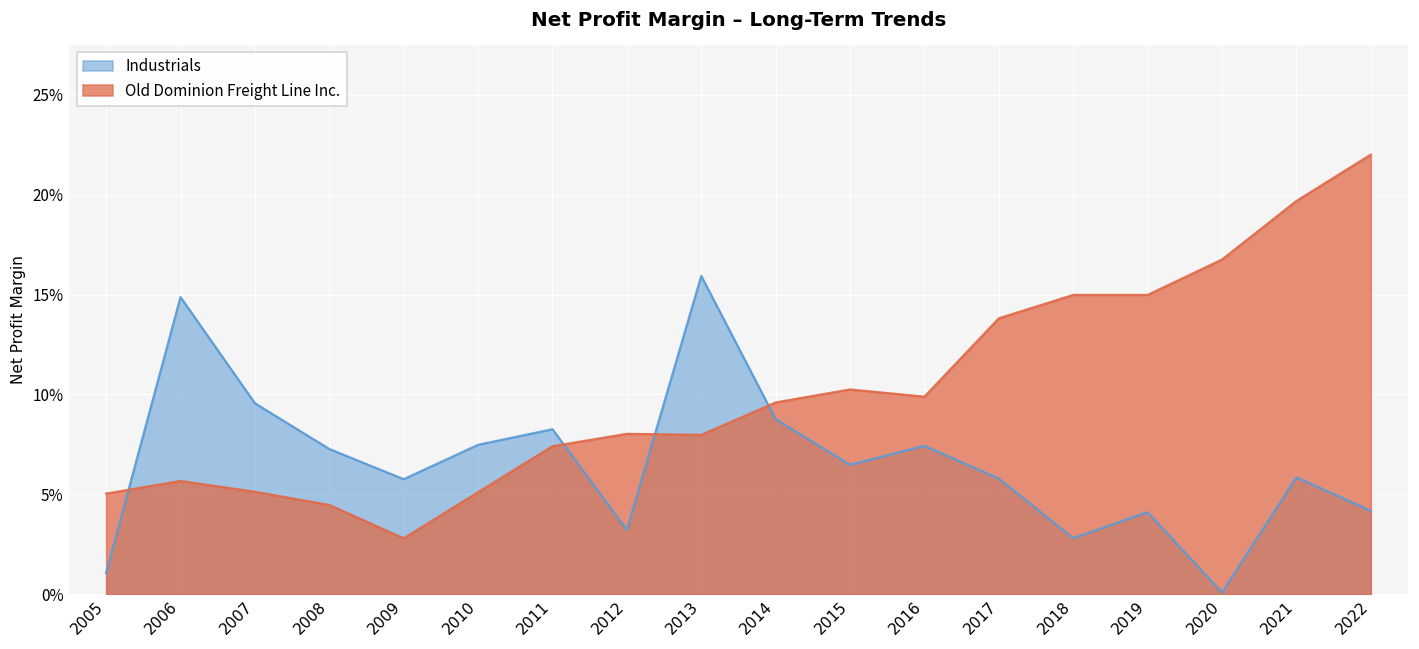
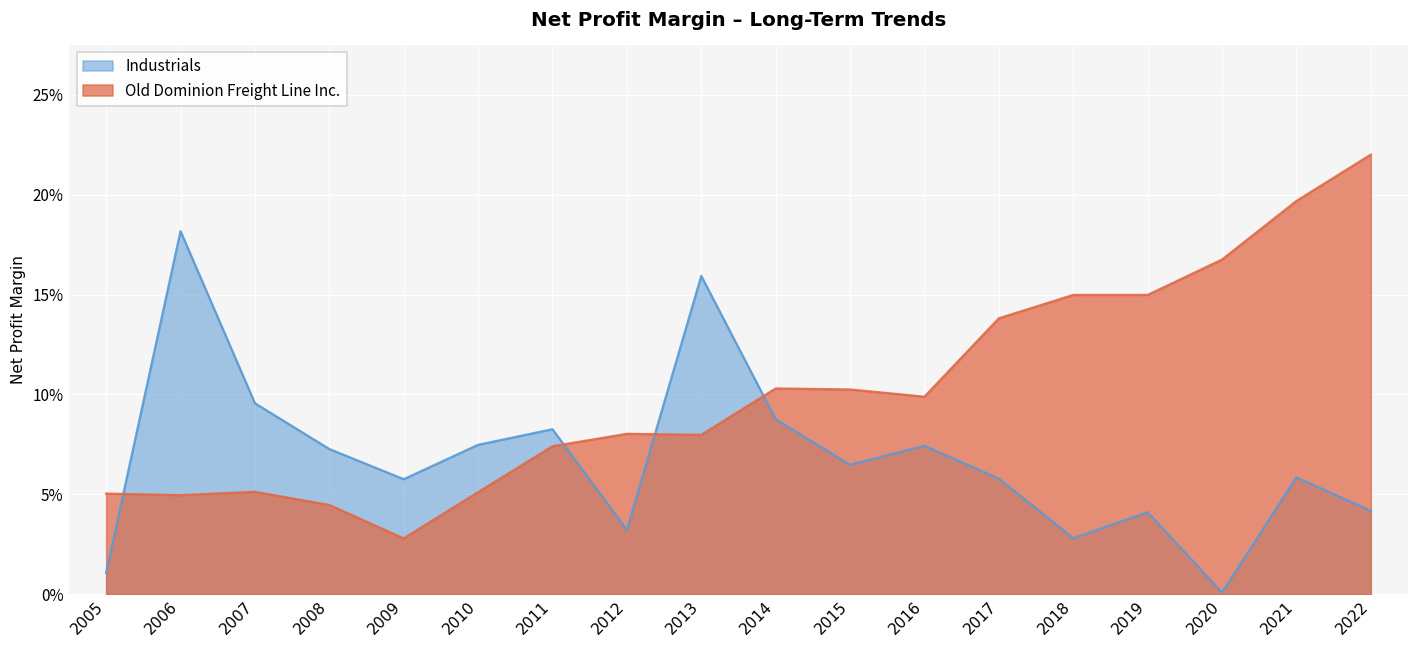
  {
    "Industrials": {
      "2005": "1.1%",
-     "2006": "14.9%",
+     "2006": "18.2%",
      "2007": "9.6%",
      "2008": "7.3%",
      "2009": "5.8%",
      "2010": "7.5%",
      "2011": "8.3%",
      "2012": "3.2%",
      "2013": "15.9%",
      "2014": "8.8%",
      "2015": "6.5%",
      "2016": "7.4%",
      "2017": "5.8%",
      "2018": "2.8%",
      "2019": "4.1%",
      "2020": "0.1%",
      "2021": "5.9%",
      "2022": "4.2%"
    },
    "Old Dominion Freight Line Inc.": {
      "2005": "5.0%",
-     "2006": "5.7%",
+     "2006": "5.0%",
      "2007": "5.1%",
      "2008": "4.5%",
      "2009": "2.8%",
      "2010": "5.1%",
      "2011": "7.4%",
      "2012": "8.0%",
      "2013": "8.0%",
-     "2014": "9.6%",
+     "2014": "10.3%",
      "2015": "10.3%",
      "2016": "9.9%",
      "2017": "13.8%",
      "2018": "15.0%",
      "2019": "15.0%",
      "2020": "16.8%",
      "2021": "19.7%",
      "2022": "22.0%"
    }
  }
